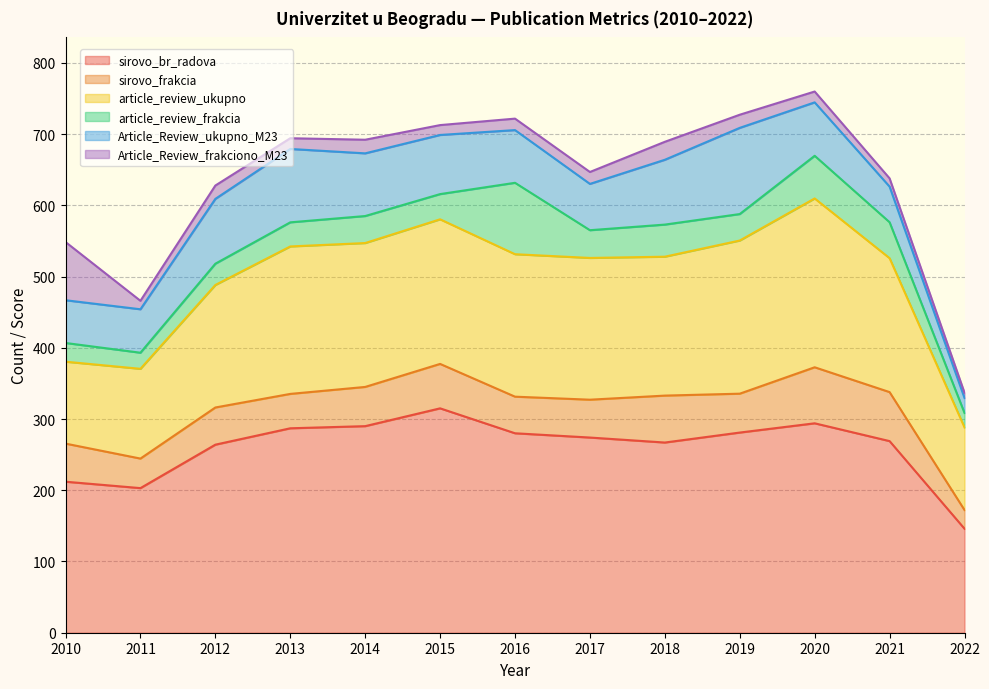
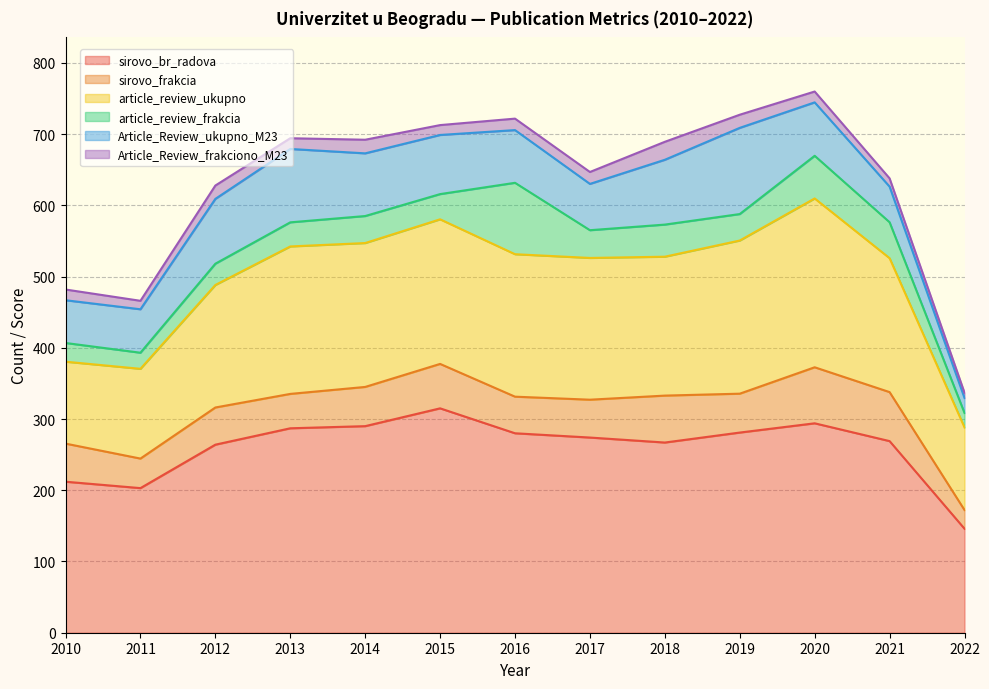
  {
    "article_review_frakcia": {
      "2010": 30,
      "2011": 20,
      "2012": 30,
      "2013": 30,
      "2014": 40,
      "2015": 40,
      "2016": 100,
      "2017": 40,
      "2018": 50,
      "2019": 40,
      "2020": 60,
      "2021": 50,
      "2022": 20
    },
    "Article_Review_ukupno_M23": {
      "2010": 60,
      "2011": 60,
      "2012": 90,
      "2014": 90,
      "2015": 80,
      "2016": 70,
      "2017": 70,
      "2018": 90,
      "2019": 120,
      "2020": 80,
      "2021": 50,
      "2022": 20
    },
    "Article_Review_frakciono_M23": {
-     "2010": 80,
+     "2010": 20,
      "2011": 10,
      "2012": 20,
      "2014": 20,
      "2015": 10,
      "2016": 20,
      "2017": 20,
      "2018": 30,
      "2019": 20,
      "2020": 20,
      "2021": 10,
      "2022": 10
    }
  }
